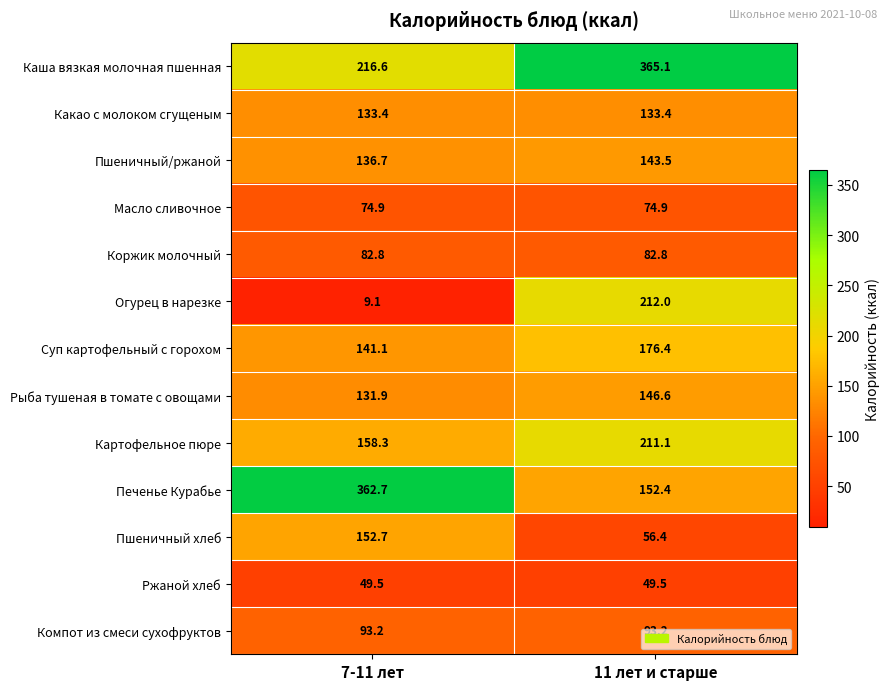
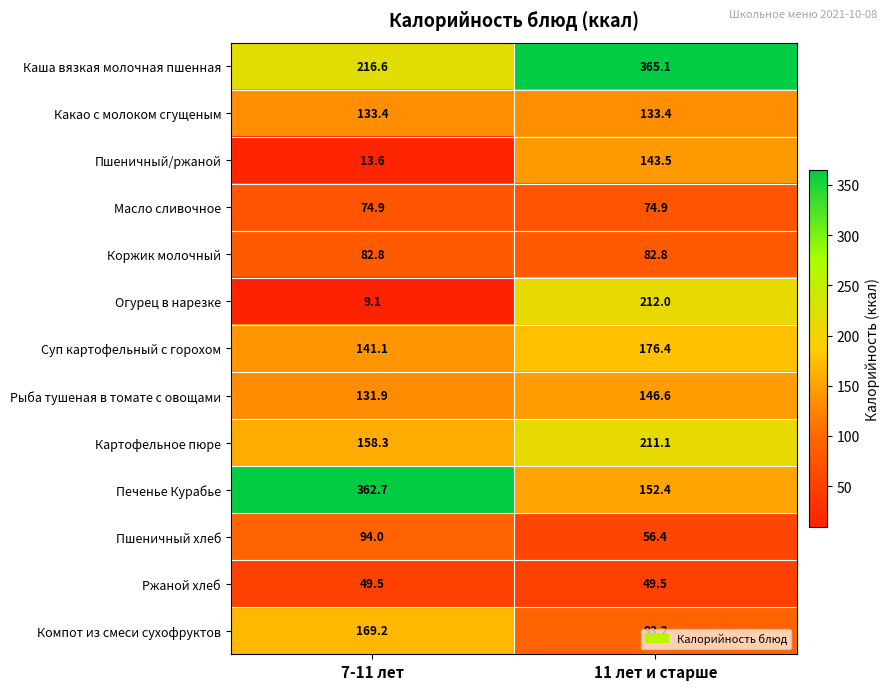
  {
    "Каша вязкая молочная пшенная": {
      "7-11 лет": 216.6,
      "11 лет и старше": 365.1
    },
    "Какао с молоком сгущеным": {
      "7-11 лет": 133.4,
      "11 лет и старше": 133.4
    },
    "Пшеничный/ржаной": {
-     "7-11 лет": 136.7,
+     "7-11 лет": 13.6,
      "11 лет и старше": 143.5
    },
    "Масло сливочное": {
      "7-11 лет": 74.9,
      "11 лет и старше": 74.9
    },
    "Коржик молочный": {
      "7-11 лет": 82.8,
      "11 лет и старше": 82.8
    },
    "Огурец в нарезке": {
      "7-11 лет": 9.1,
      "11 лет и старше": 212.0
    },
    "Суп картофельный с горохом": {
      "7-11 лет": 141.1,
      "11 лет и старше": 176.4
    },
    "Рыба тушеная в томате с овощами": {
      "7-11 лет": 131.9,
      "11 лет и старше": 146.6
    },
    "Картофельное пюре": {
      "7-11 лет": 158.3,
      "11 лет и старше": 211.1
    },
    "Печенье Курабье": {
      "7-11 лет": 362.7,
      "11 лет и старше": 152.4
    },
    "Пшеничный хлеб": {
-     "7-11 лет": 152.7,
+     "7-11 лет": 94.0,
      "11 лет и старше": 56.4
    },
    "Ржаной хлеб": {
      "7-11 лет": 49.5,
      "11 лет и старше": 49.5
    },
    "Компот из смеси сухофруктов": {
-     "7-11 лет": 93.2
+     "7-11 лет": 169.2
    }
  }
